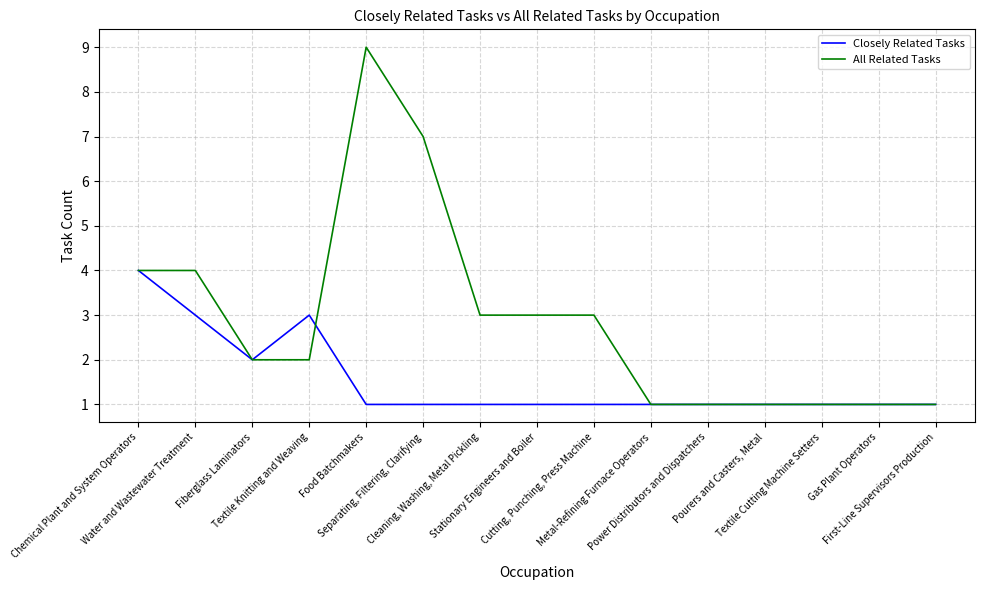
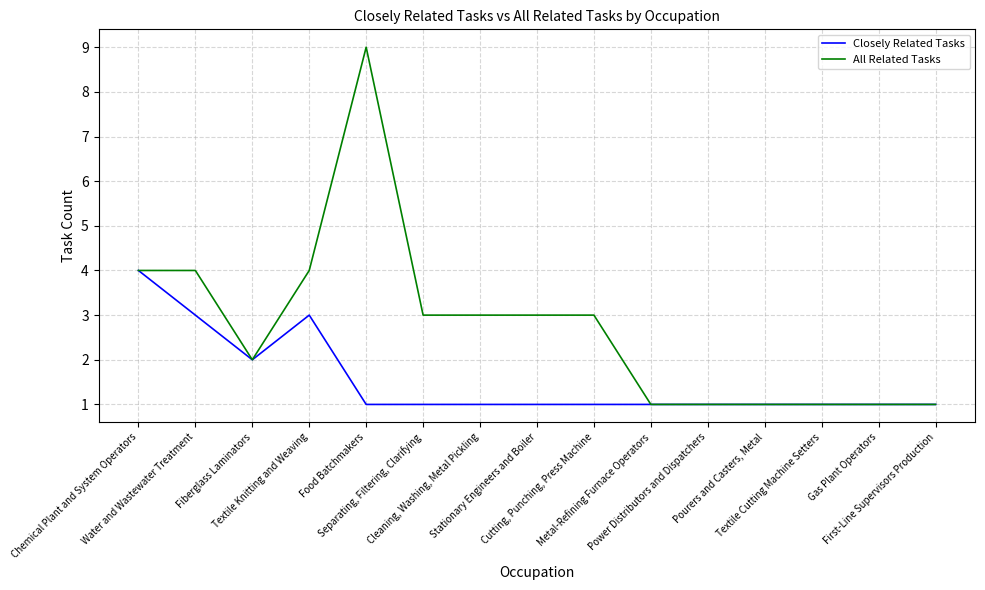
  {
    "Closely Related Tasks": {
      "Water and Wastewater Treatment": 3,
      "Textile Knitting and Weaving": 3,
      "Food Batchmakers": 1,
      "Separating, Filtering, Clarifying": 1,
      "Cleaning, Washing, Metal Pickling": 1,
      "Stationary Engineers and Boiler": 1,
      "Cutting, Punching, Press Machine": 1
    },
    "All Related Tasks": {
      "Water and Wastewater Treatment": 4,
-     "Textile Knitting and Weaving": 2,
+     "Textile Knitting and Weaving": 4,
      "Food Batchmakers": 9,
-     "Separating, Filtering, Clarifying": 7,
+     "Separating, Filtering, Clarifying": 3,
      "Cleaning, Washing, Metal Pickling": 3,
      "Stationary Engineers and Boiler": 3,
      "Cutting, Punching, Press Machine": 3
    }
  }
